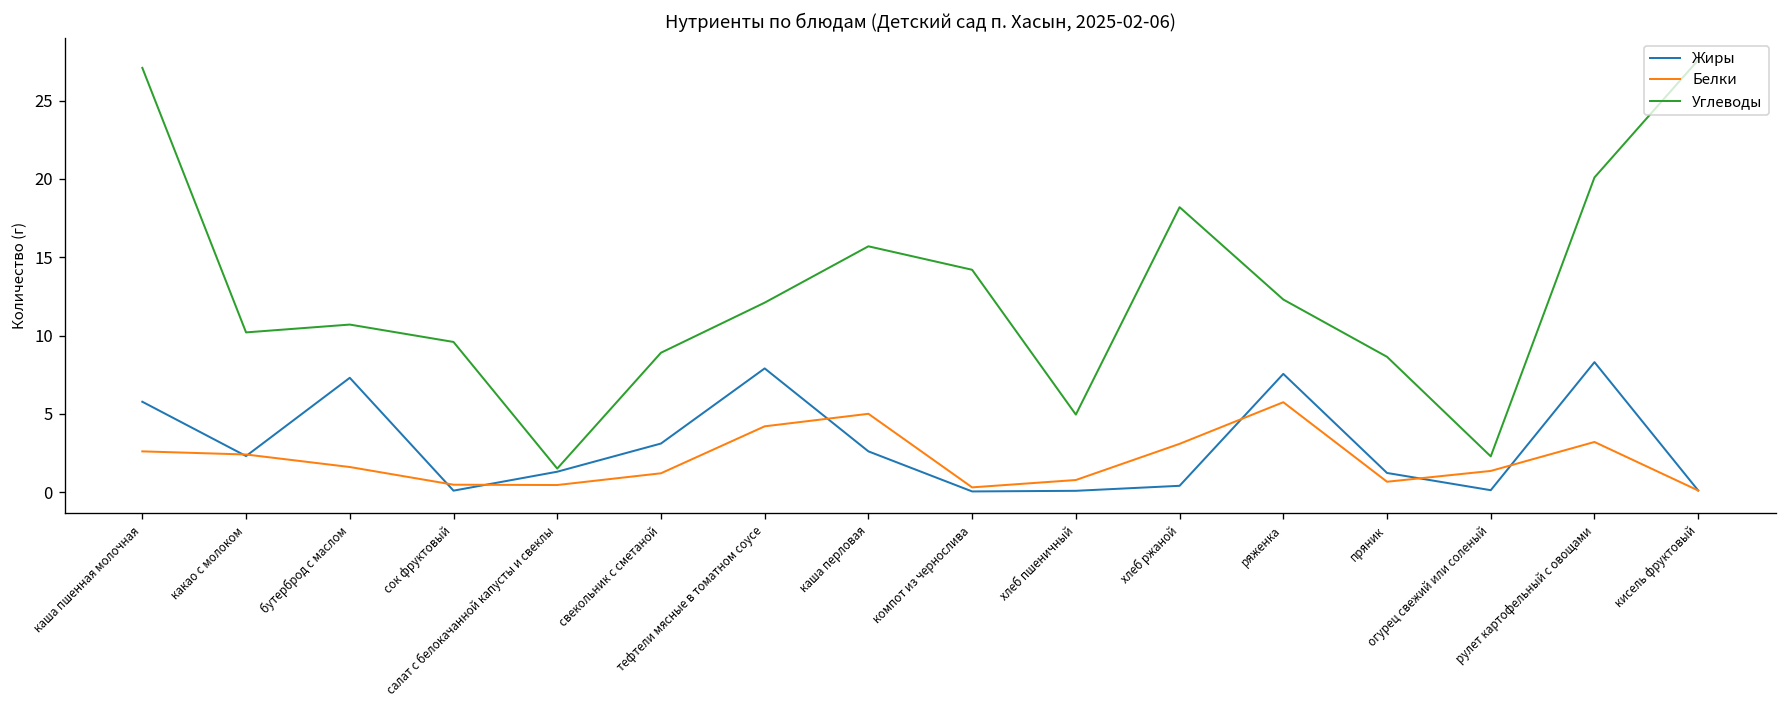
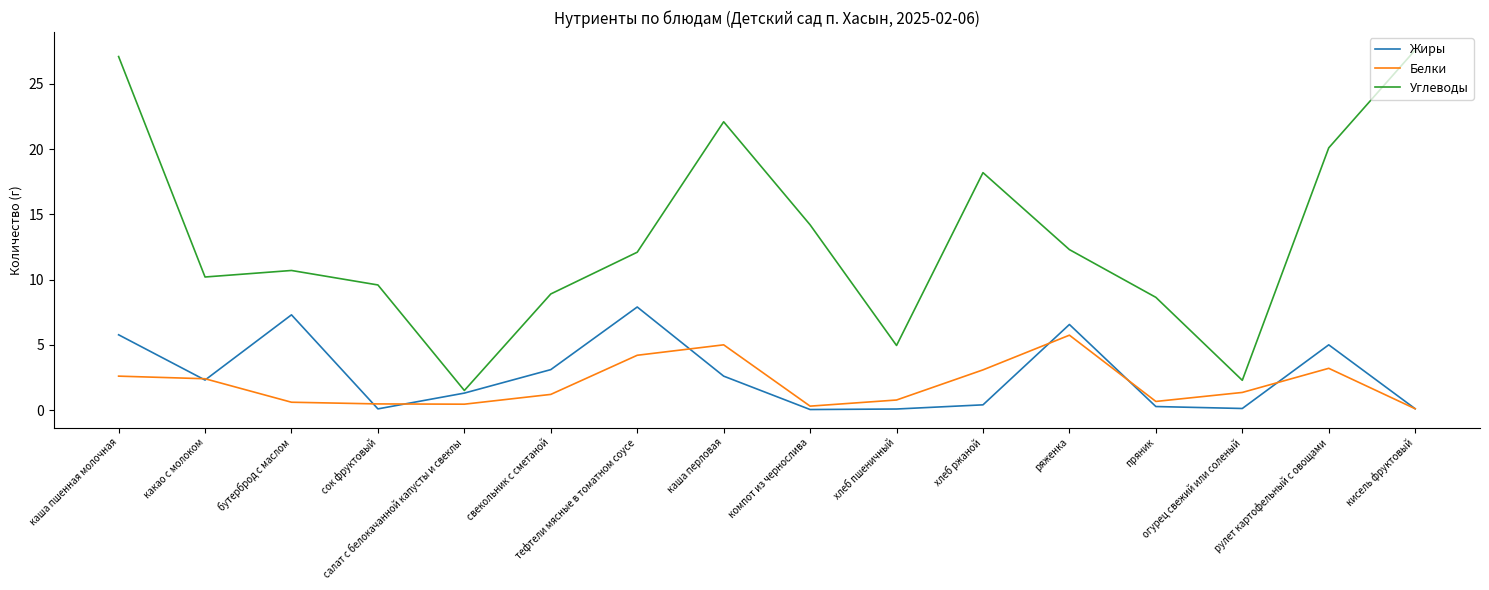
  {
    "Жиры": {
      "каша пшенная молочная": 5.8,
      "бутерброд с маслом": 7.3,
      "сок фруктовый": 0.1,
      "салат с белокачанной капусты и свеклы": 1.3,
      "свекольник с сметаной": 3.1,
      "тефтели мясные в томатном соусе": 7.9,
      "каша перловая": 2.6,
      "компот из чернослива": 0.0,
      "хлеб пшеничный": 0.1,
      "хлеб ржаной": 0.4,
-     "ряженка": 7.6,
-     "пряник": 1.2,
+     "ряженка": 6.6,
+     "пряник": 0.3,
      "огурец свежий или соленый": 0.1,
-     "рулет картофельный с овощами": 8.3
+     "рулет картофельный с овощами": 5.0
    },
    "Белки": {
      "каша пшенная молочная": 2.6,
-     "бутерброд с маслом": 1.6,
+     "бутерброд с маслом": 0.6,
      "сок фруктовый": 0.5,
      "салат с белокачанной капусты и свеклы": 0.5,
      "свекольник с сметаной": 1.2,
      "тефтели мясные в томатном соусе": 4.2,
      "каша перловая": 5.0,
      "компот из чернослива": 0.3,
      "хлеб пшеничный": 0.8,
      "хлеб ржаной": 3.1,
      "ряженка": 5.7,
      "пряник": 0.7,
      "огурец свежий или соленый": 1.4,
      "рулет картофельный с овощами": 3.2
    },
    "Углеводы": {
      "каша пшенная молочная": 27.1,
      "какао с молоком": 10.2,
      "бутерброд с маслом": 10.7,
      "сок фруктовый": 9.6,
      "салат с белокачанной капусты и свеклы": 1.5,
      "свекольник с сметаной": 8.9,
      "тефтели мясные в томатном соусе": 12.1,
-     "каша перловая": 15.7,
+     "каша перловая": 22.1,
      "компот из чернослива": 14.2,
      "хлеб пшеничный": 5.0,
      "хлеб ржаной": 18.2,
      "ряженка": 12.3,
      "пряник": 8.6,
      "огурец свежий или соленый": 2.3,
      "рулет картофельный с овощами": 20.1
    }
  }
